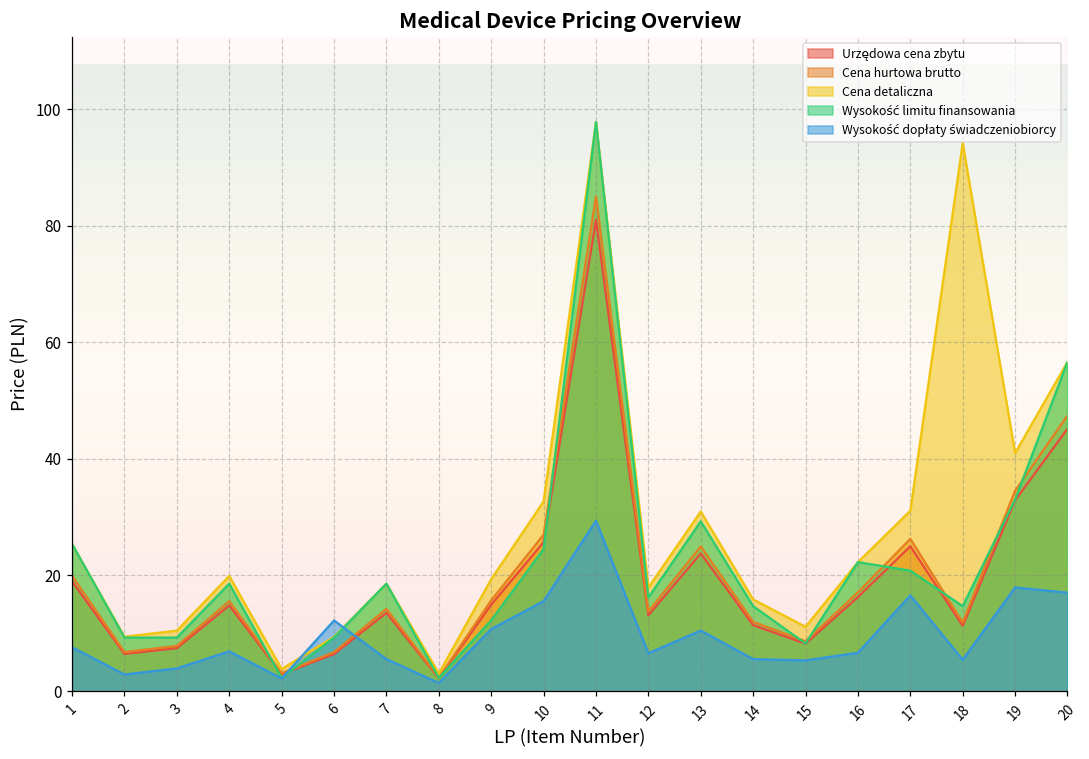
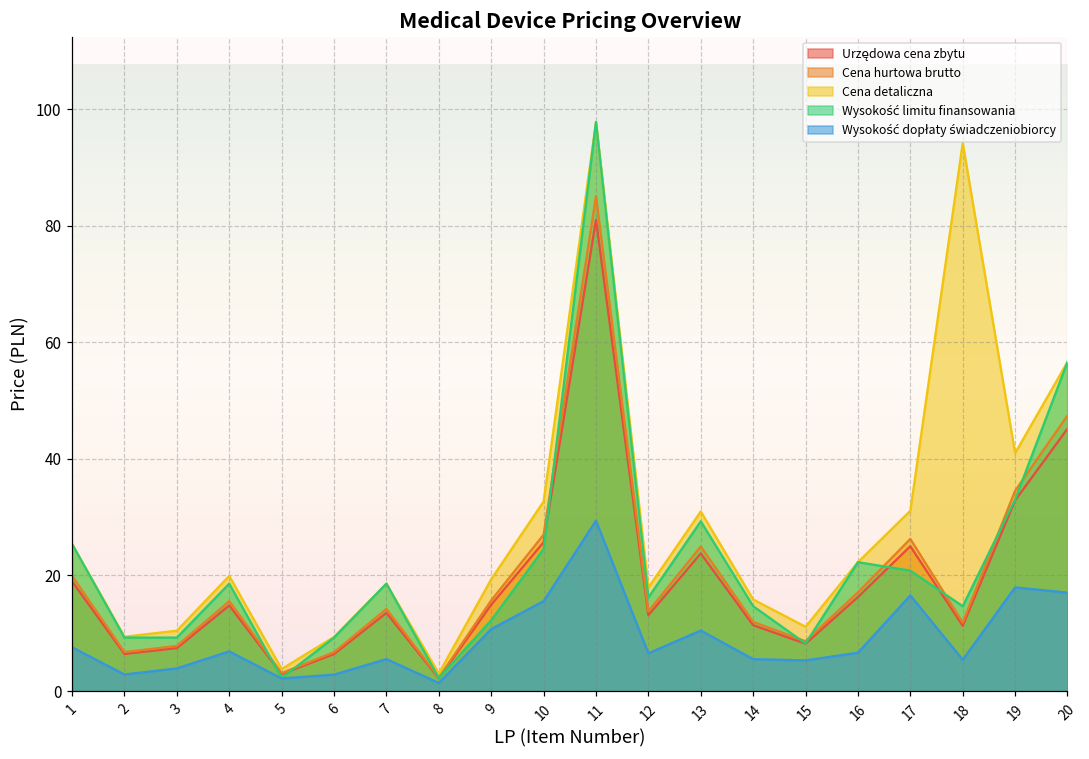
  {
    "Cena detaliczna": {
      "3": 10,
      "4": 20,
      "5": 4,
      "8": 3,
      "9": 19,
      "10": 33,
      "12": 18,
      "13": 31,
      "14": 16,
      "15": 11,
      "17": 31,
      "18": 94,
      "19": 41
    },
    "Wysokość limitu finansowania": {
      "3": 9,
      "4": 19,
      "9": 12,
      "10": 24,
      "12": 16,
      "13": 29,
      "14": 15,
      "17": 21,
      "18": 15
    },
    "Wysokość dopłaty świadczeniobiorcy": {
      "1": 8,
      "2": 3,
      "3": 4,
      "4": 7,
-     "6": 12,
+     "6": 3,
      "7": 6,
      "8": 1,
      "9": 11,
      "10": 16,
      "11": 29,
      "12": 7,
      "13": 10,
      "14": 6,
      "15": 5,
      "16": 7,
      "17": 17,
      "18": 5,
      "19": 18,
      "20": 17
    }
  }
